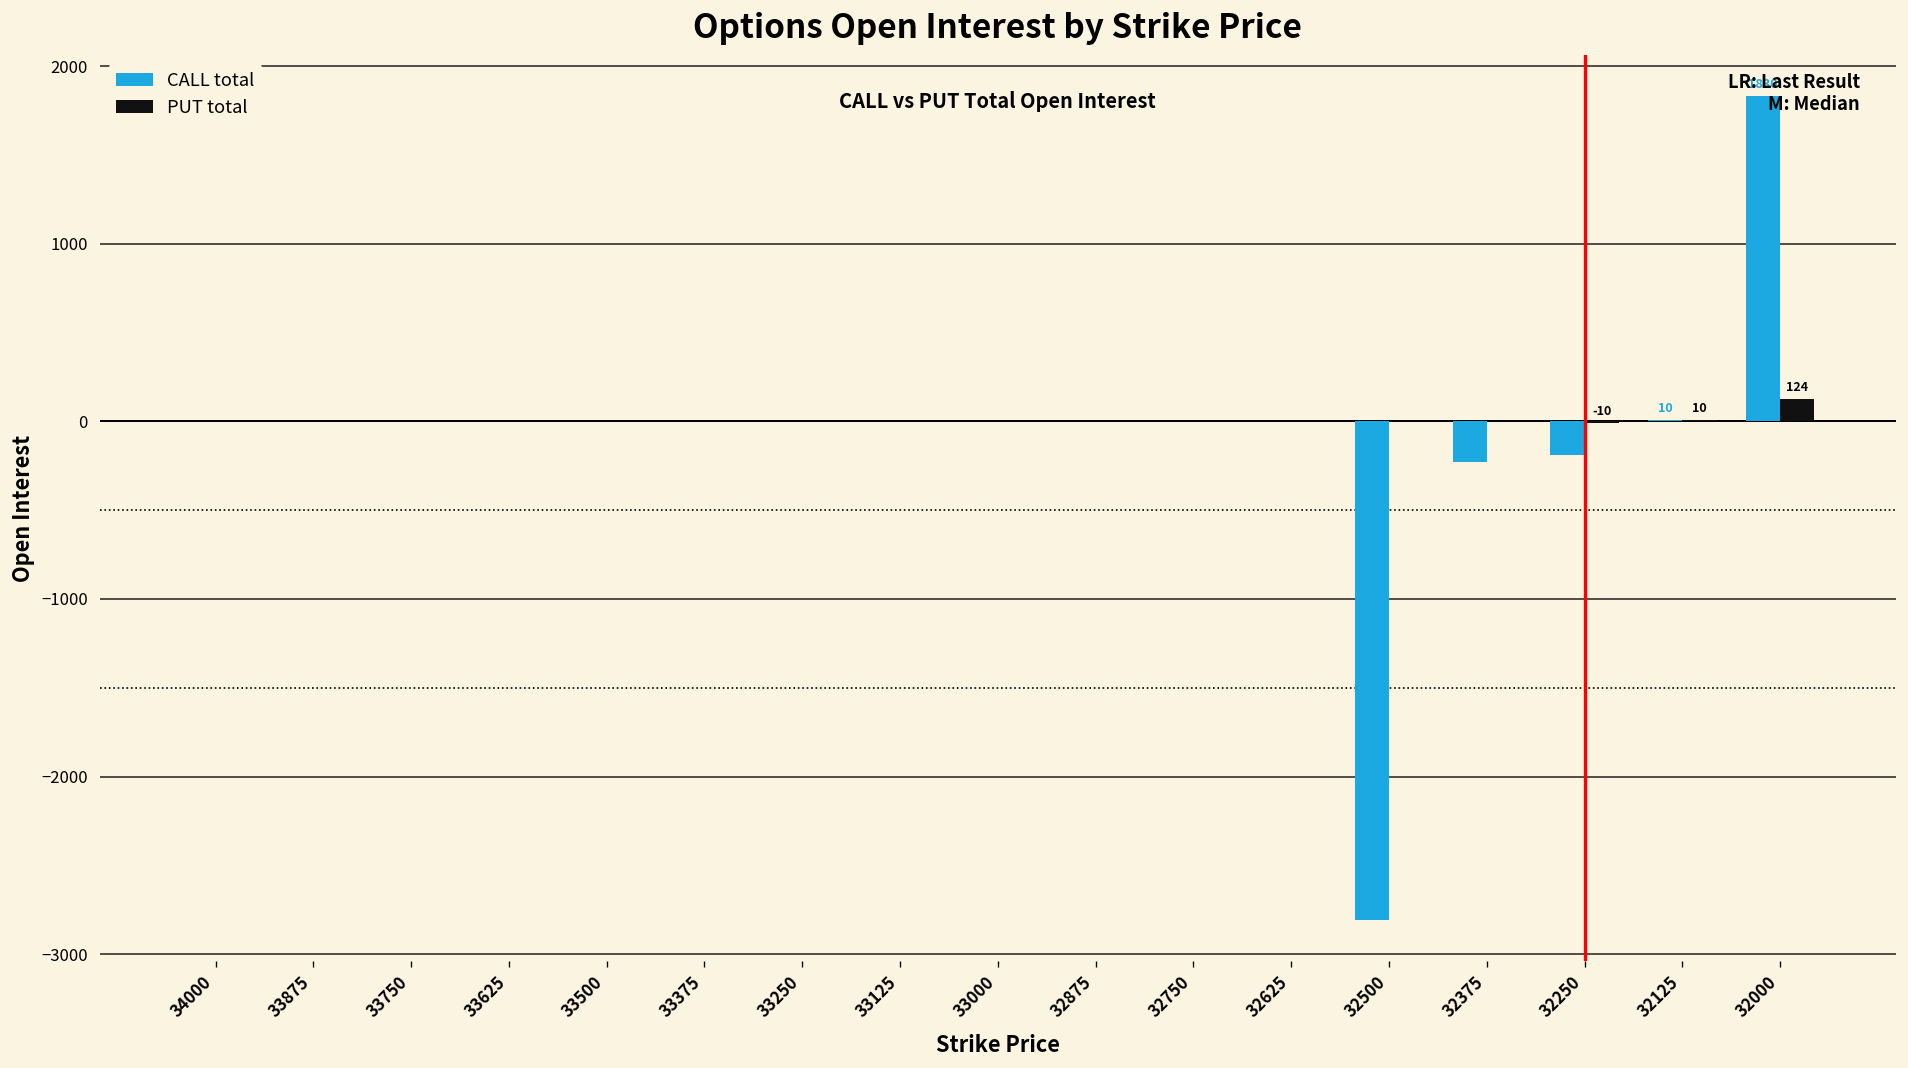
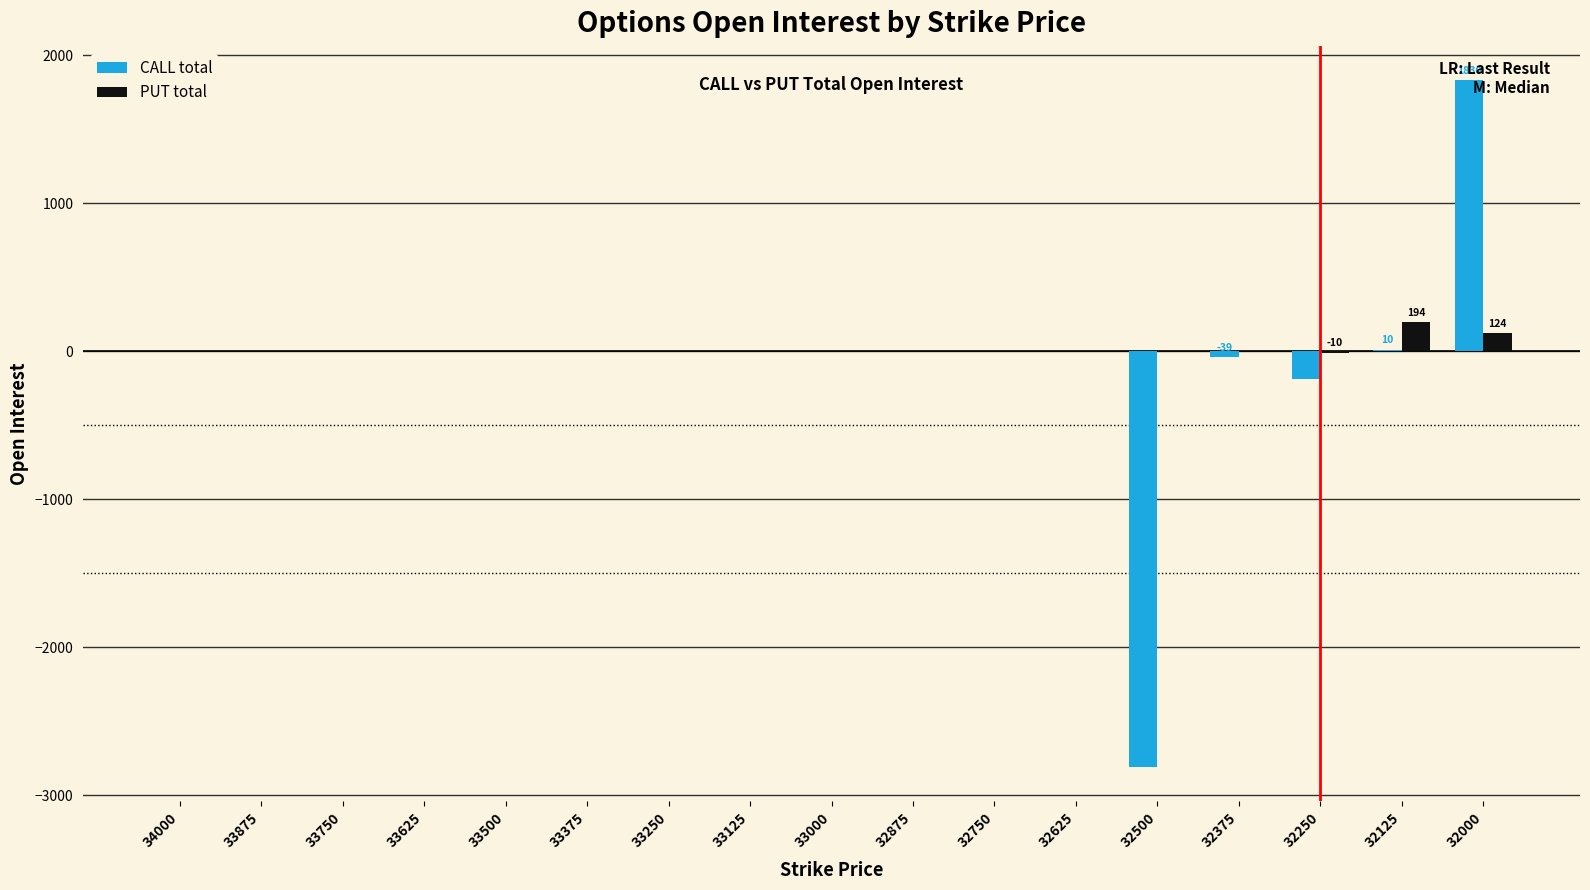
  {
    "CALL total": {
      "34000": 0,
      "33875": 0,
      "33750": 0,
      "33625": 0,
      "33500": 0,
      "33375": 0,
      "33250": 0,
      "33125": 0,
      "33000": 0,
      "32875": 0,
      "32750": 0,
      "32625": 0,
      "32500": -2810,
-     "32375": -230,
+     "32375": -40,
      "32250": -190
    },
    "PUT total": {
      "32250": -10,
-     "32125": 10,
+     "32125": 194,
      "32000": 124
    }
  }
